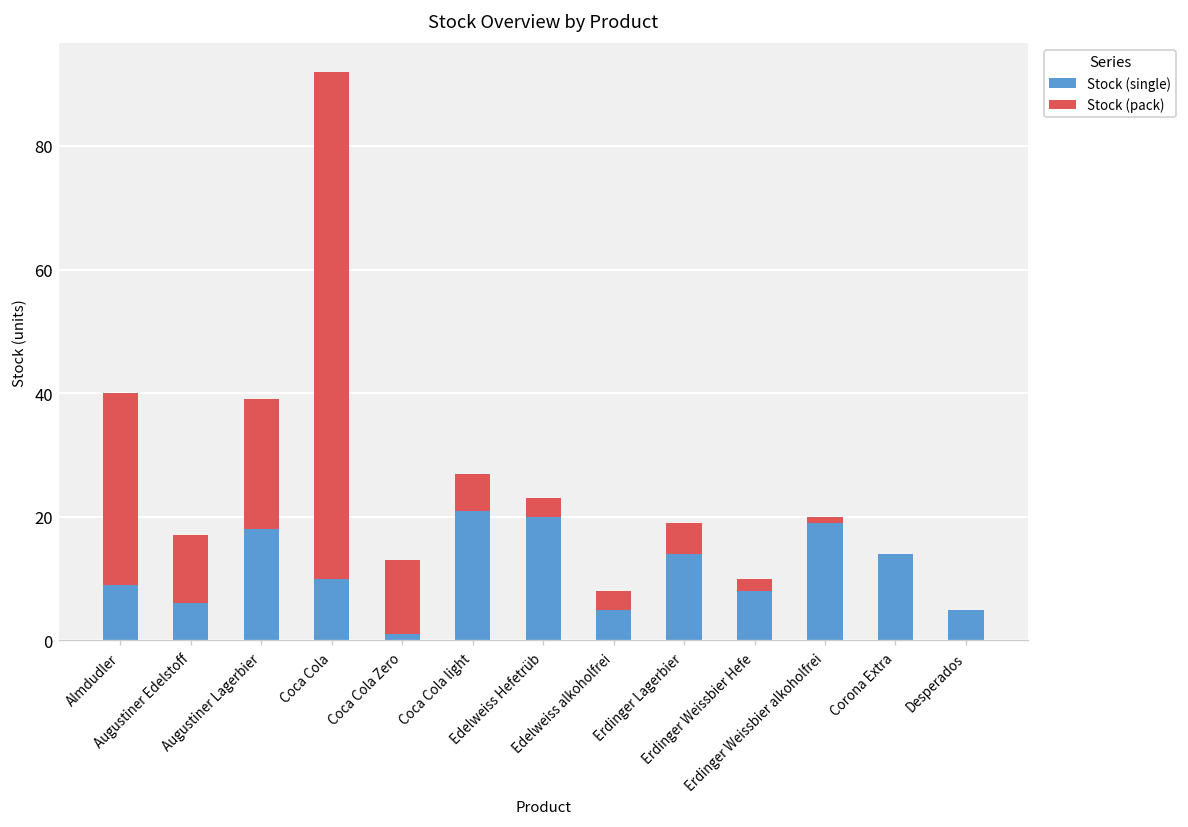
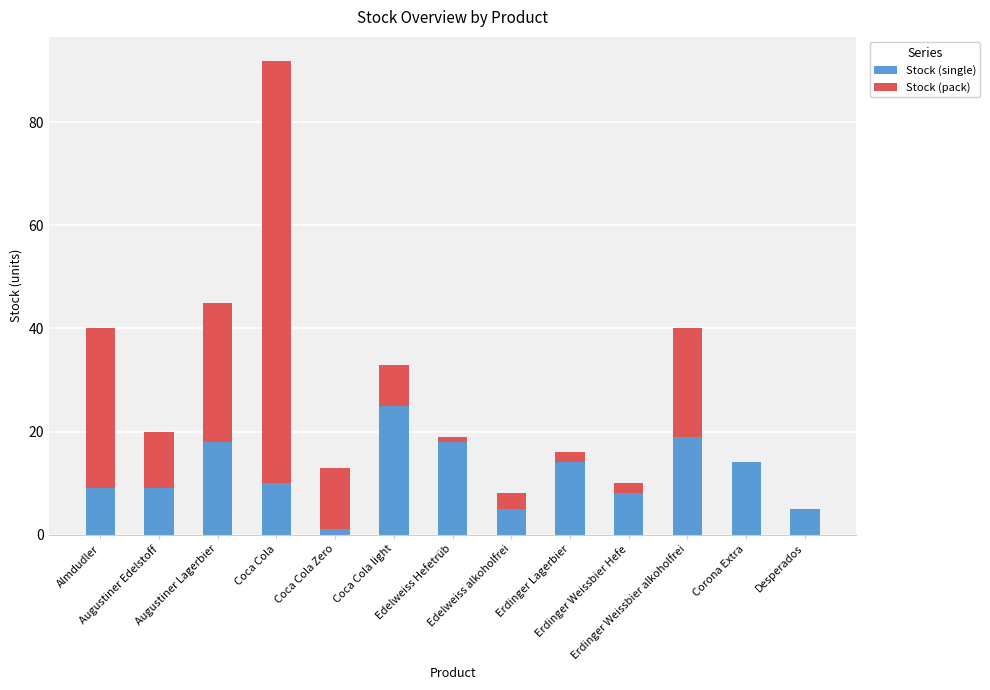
  {
    "Stock (single)": {
      "Almdudler": 9,
-     "Augustiner Edelstoff": 6,
+     "Augustiner Edelstoff": 9,
      "Augustiner Lagerbier": 18,
      "Coca Cola": 10,
      "Coca Cola Zero": 1,
-     "Coca Cola light": 21,
-     "Edelweiss Hefetrüb": 20,
+     "Coca Cola light": 25,
+     "Edelweiss Hefetrüb": 18,
      "Edelweiss alkoholfrei": 5,
      "Erdinger Lagerbier": 14,
      "Erdinger Weissbier Hefe": 8,
      "Erdinger Weissbier alkoholfrei": 19,
      "Corona Extra": 14,
      "Desperados": 5
    },
    "Stock (pack)": {
      "Almdudler": 31,
      "Augustiner Edelstoff": 11,
-     "Augustiner Lagerbier": 21,
+     "Augustiner Lagerbier": 27,
      "Coca Cola": 82,
      "Coca Cola Zero": 12,
-     "Coca Cola light": 6,
-     "Edelweiss Hefetrüb": 3,
+     "Coca Cola light": 8,
+     "Edelweiss Hefetrüb": 1,
      "Edelweiss alkoholfrei": 3,
-     "Erdinger Lagerbier": 5,
+     "Erdinger Lagerbier": 2,
      "Erdinger Weissbier Hefe": 2,
-     "Erdinger Weissbier alkoholfrei": 1,
+     "Erdinger Weissbier alkoholfrei": 21,
      "Corona Extra": 0,
      "Desperados": 0
    }
  }
